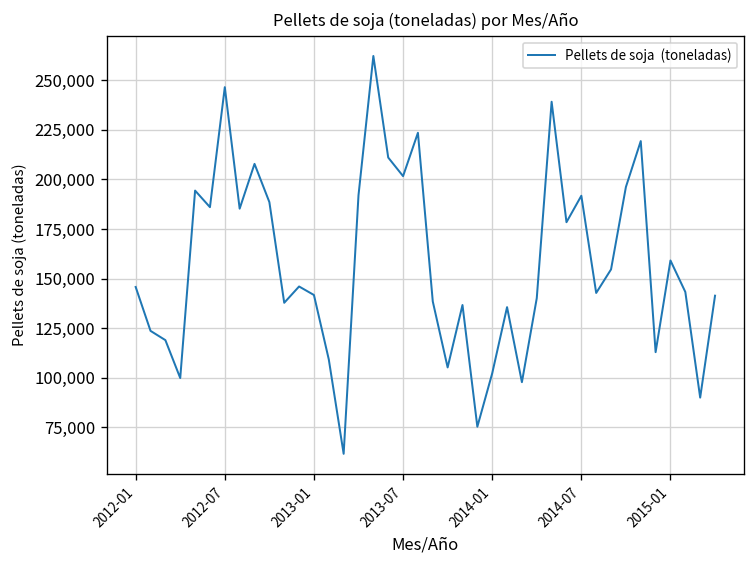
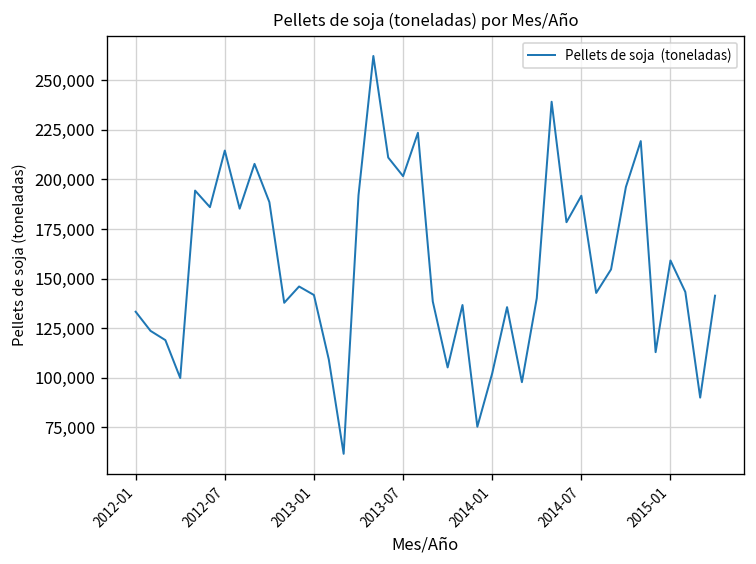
  {
-   "2012-01": "146,000",
-   "2012-07": "246,000",
+   "2012-01": "133,000",
+   "2012-07": "215,000",
    "2013-01": "142,000",
    "2013-07": "202,000",
    "2014-01": "102,000",
    "2014-07": "192,000",
    "2015-01": "159,000"
  }
